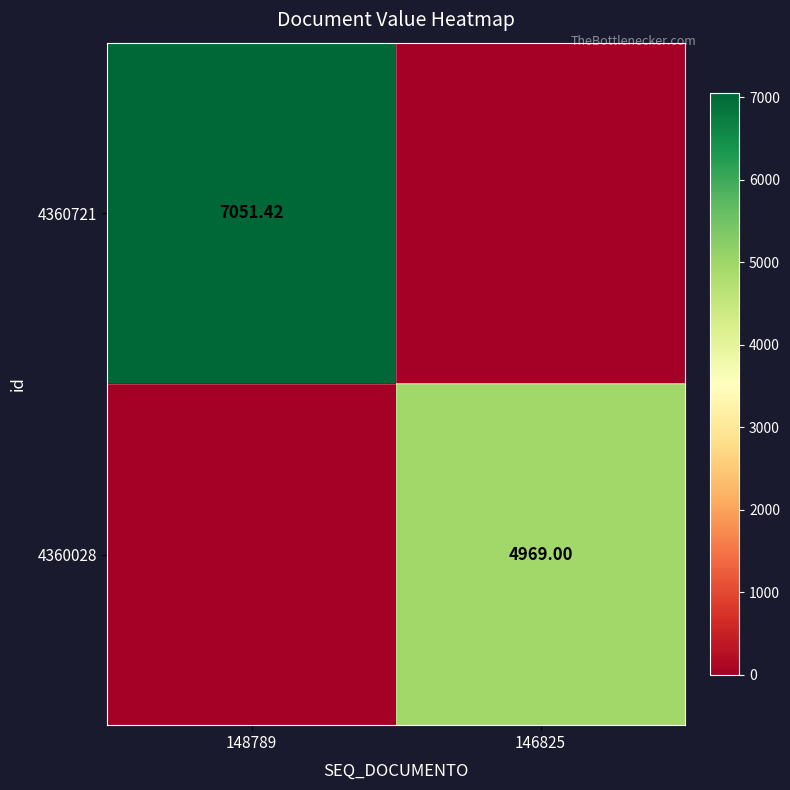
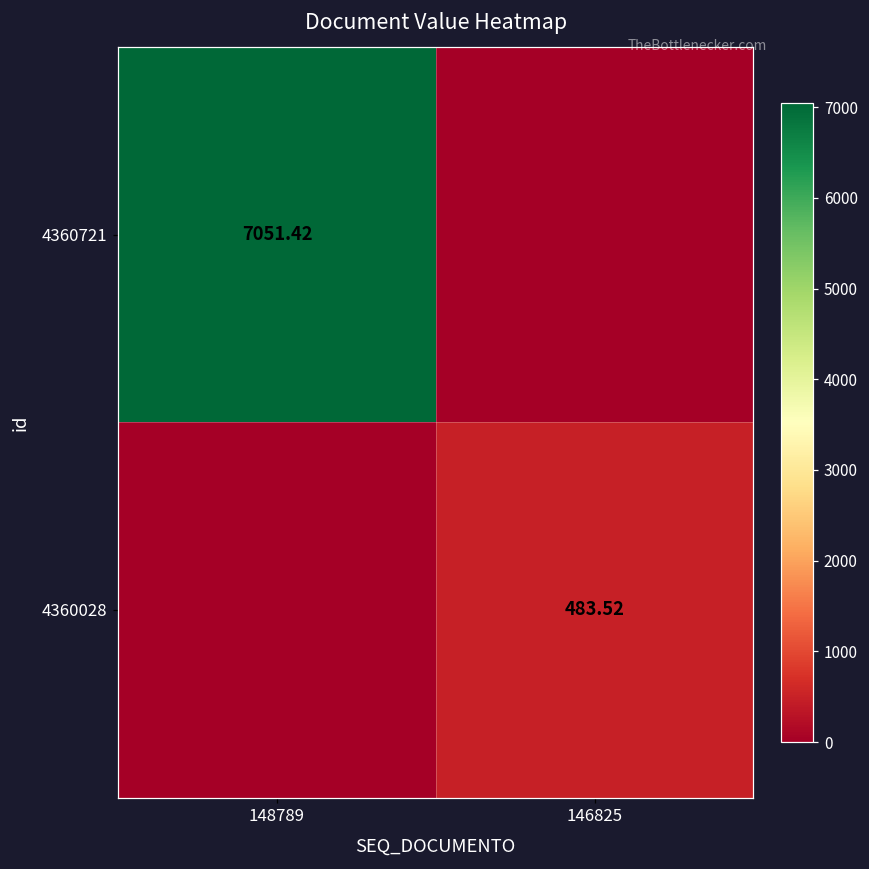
  {
    "4360721": {
      "148789": 7051.42
    },
    "4360028": {
-     "146825": 4969.00
+     "146825": 483.52
    }
  }
